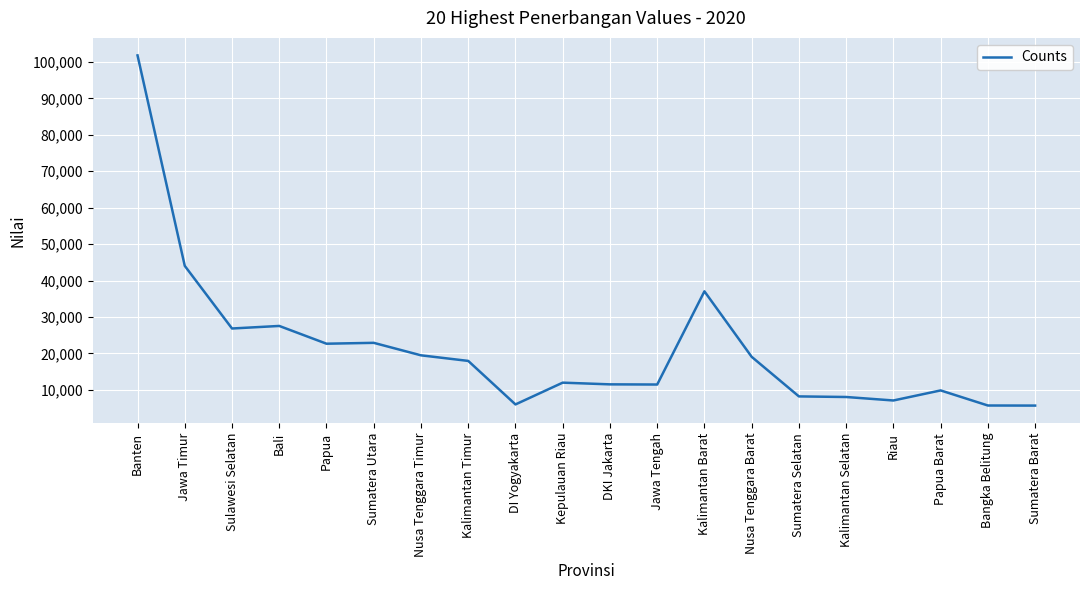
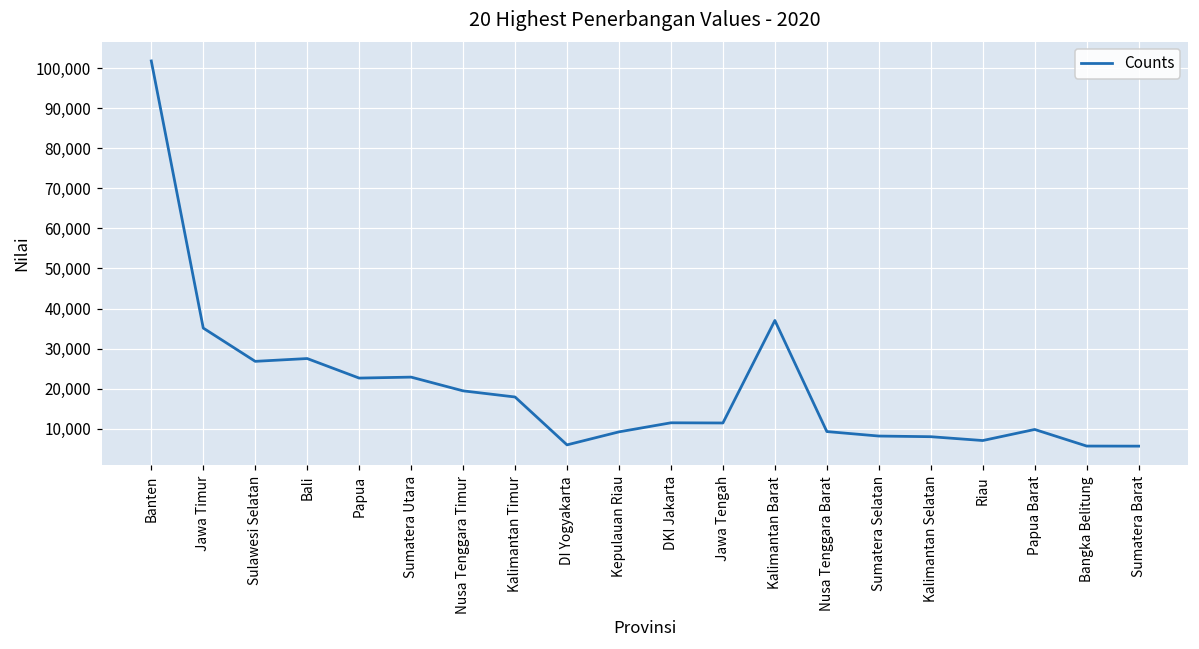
  {
    "Banten": "102,000",
-   "Jawa Timur": "44,000",
+   "Jawa Timur": "35,000",
    "Sulawesi Selatan": "27,000",
    "Bali": "28,000",
    "Papua": "23,000",
    "Sumatera Utara": "23,000",
    "Nusa Tenggara Timur": "19,000",
    "Kalimantan Timur": "18,000",
    "DI Yogyakarta": "6,000",
-   "Kepulauan Riau": "12,000",
+   "Kepulauan Riau": "9,000",
    "DKI Jakarta": "12,000",
    "Jawa Tengah": "11,000",
    "Kalimantan Barat": "37,000",
-   "Nusa Tenggara Barat": "19,000",
+   "Nusa Tenggara Barat": "9,000",
    "Sumatera Selatan": "8,000",
    "Kalimantan Selatan": "8,000",
    "Riau": "7,000",
    "Papua Barat": "10,000",
    "Bangka Belitung": "6,000",
    "Sumatera Barat": "6,000"
  }
